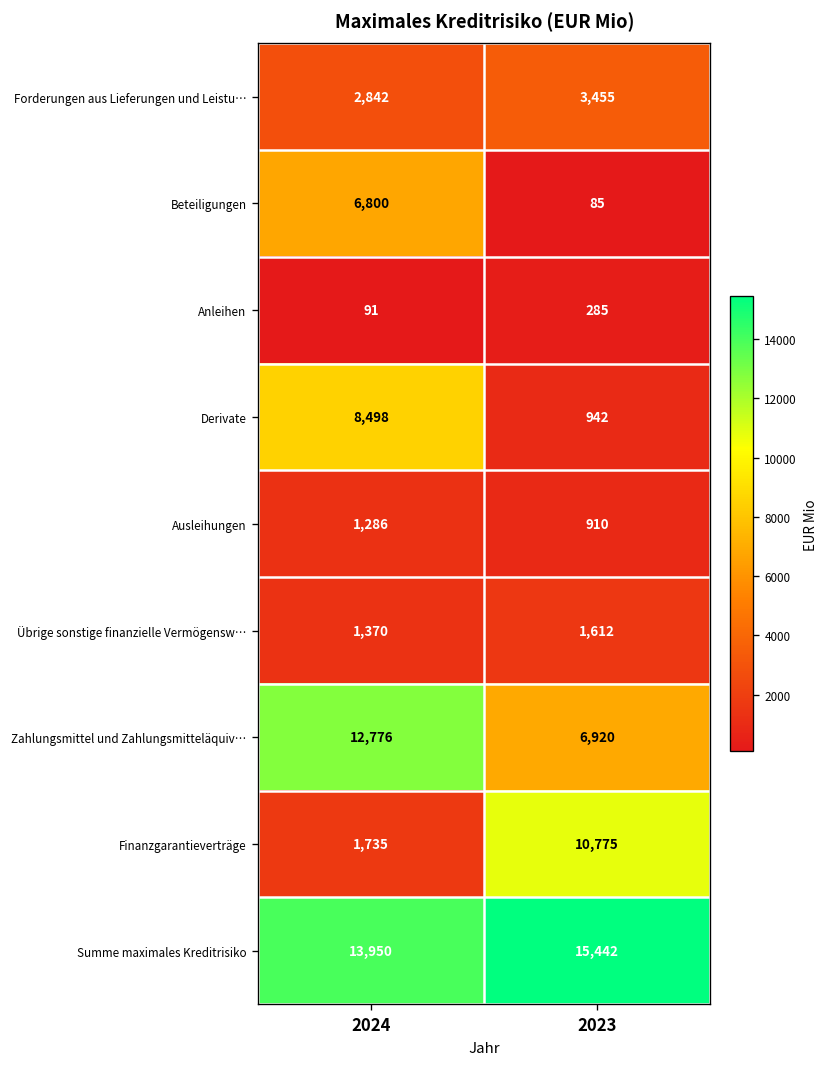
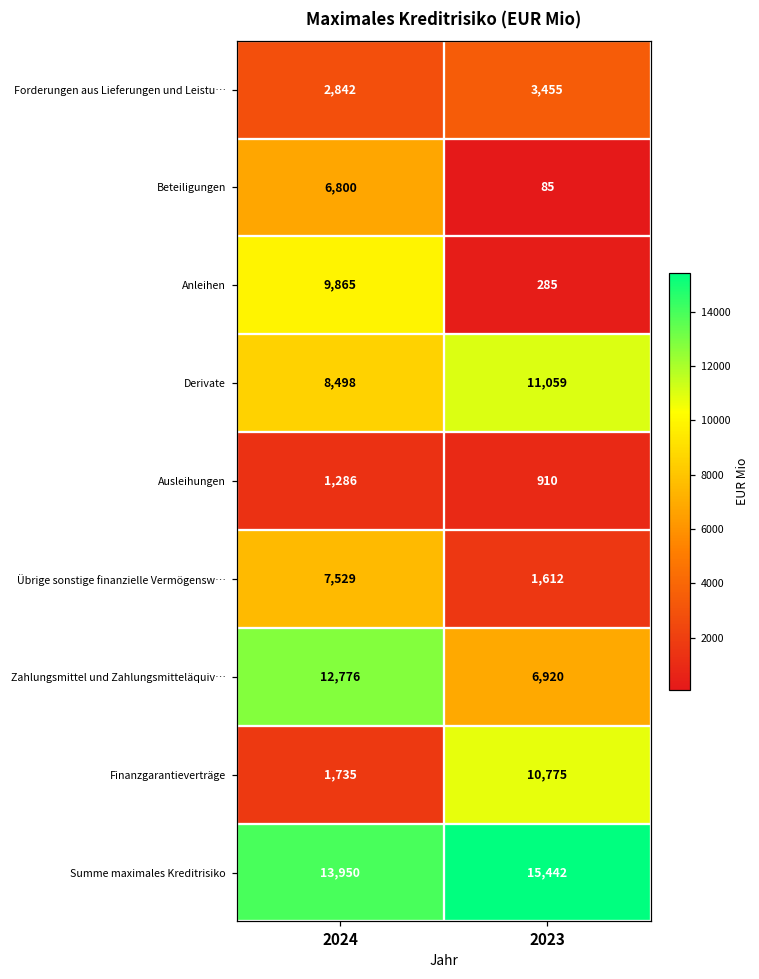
  {
    "Forderungen aus Lieferungen und Leistu…": {
      "2024": "2,842",
      "2023": "3,455"
    },
    "Beteiligungen": {
      "2024": "6,800",
      "2023": "85"
    },
    "Anleihen": {
-     "2024": "91",
+     "2024": "9,865",
      "2023": "285"
    },
    "Derivate": {
      "2024": "8,498",
-     "2023": "942"
+     "2023": "11,059"
    },
    "Ausleihungen": {
      "2024": "1,286",
      "2023": "910"
    },
    "Übrige sonstige finanzielle Vermögensw…": {
-     "2024": "1,370",
+     "2024": "7,529",
      "2023": "1,612"
    },
    "Zahlungsmittel und Zahlungsmitteläquiv…": {
      "2024": "12,776",
      "2023": "6,920"
    },
    "Finanzgarantieverträge": {
      "2024": "1,735",
      "2023": "10,775"
    },
    "Summe maximales Kreditrisiko": {
      "2024": "13,950",
      "2023": "15,442"
    }
  }
